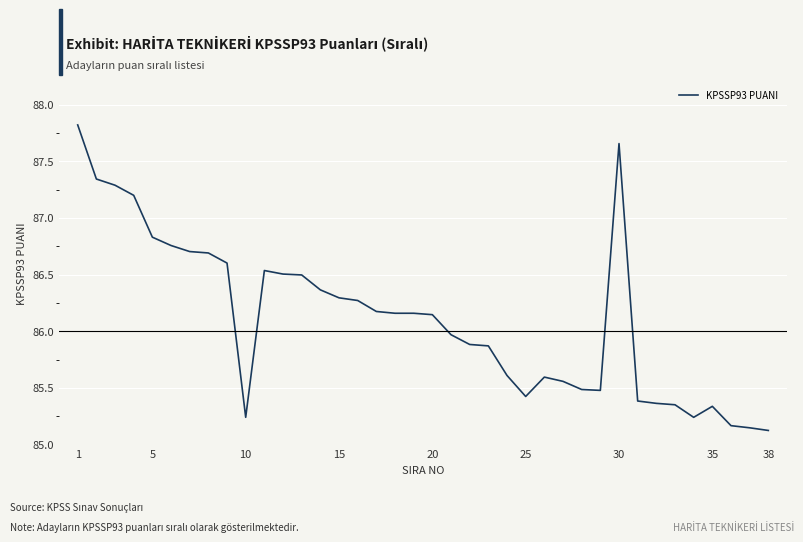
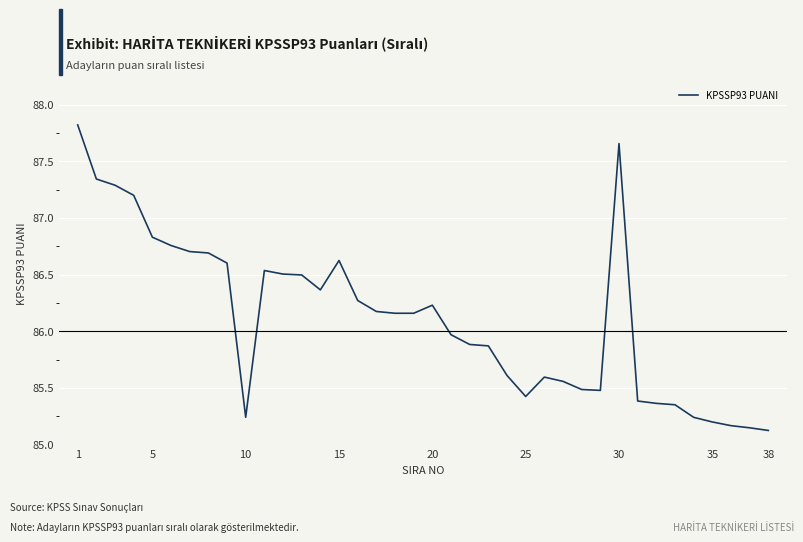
  {
    "1": 87.82,
    "5": 86.83,
    "10": 85.24,
-   "15": 86.30,
-   "20": 86.15,
+   "15": 86.62,
+   "20": 86.23,
    "25": 85.42,
    "30": 87.66,
-   "35": 85.34,
+   "35": 85.20,
    "38": 85.12
  }
